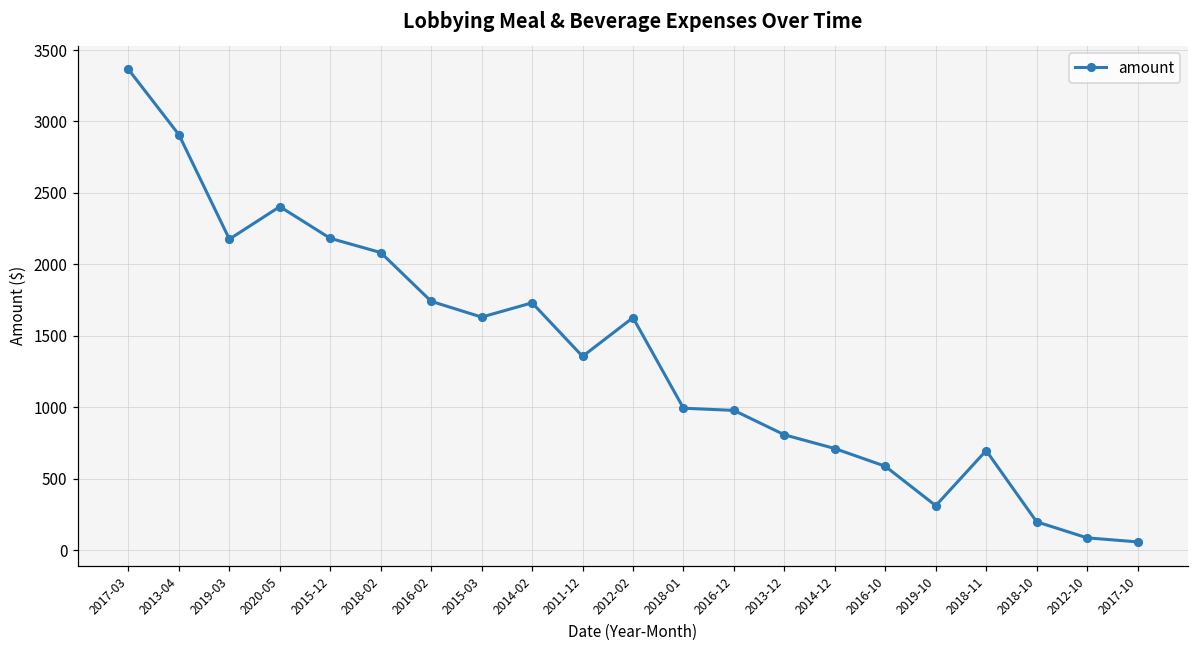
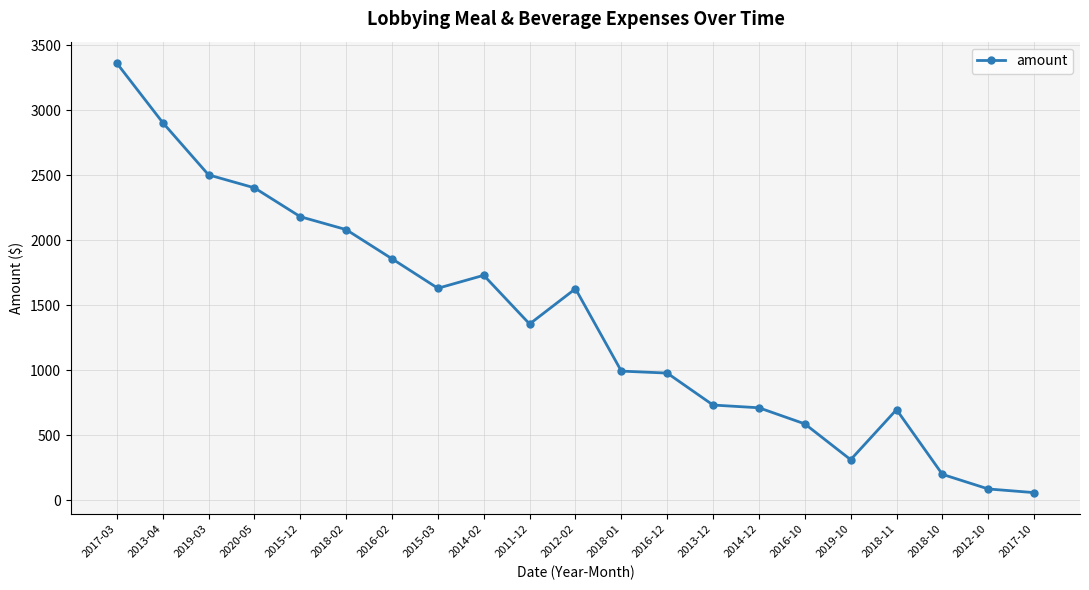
  {
    "2017-03": 3360,
    "2013-04": 2910,
-   "2019-03": 2180,
+   "2019-03": 2500,
    "2020-05": 2400,
    "2015-12": 2180,
    "2018-02": 2080,
-   "2016-02": 1740,
+   "2016-02": 1860,
    "2015-03": 1630,
    "2014-02": 1730,
    "2011-12": 1360,
    "2012-02": 1630,
    "2018-01": 990,
    "2016-12": 980,
-   "2013-12": 810,
+   "2013-12": 730,
    "2014-12": 710,
    "2016-10": 590,
    "2019-10": 310,
    "2018-11": 700,
    "2018-10": 200,
    "2012-10": 90,
    "2017-10": 60
  }
